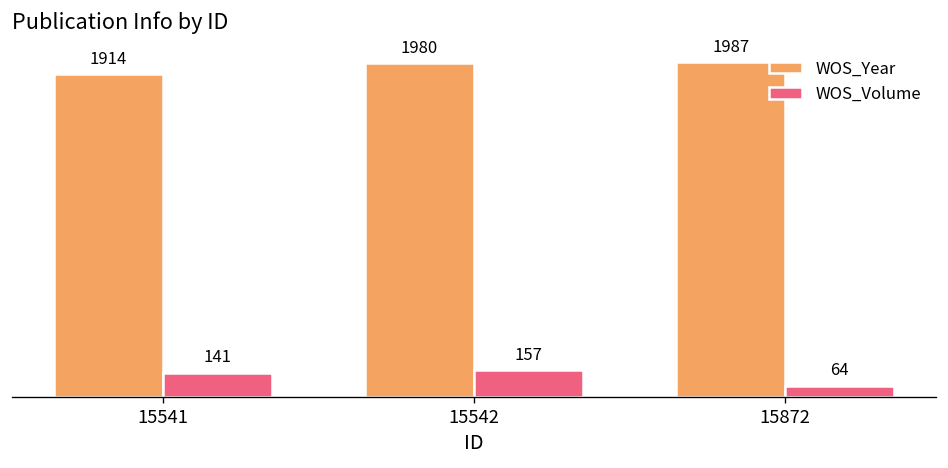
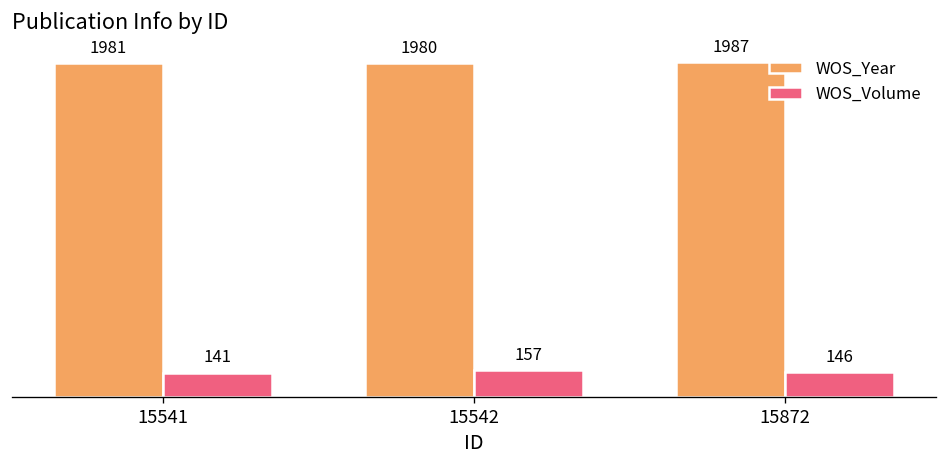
  {
    "WOS_Year": {
-     "15541": 1914,
+     "15541": 1981,
      "15542": 1980,
      "15872": 1987
    },
    "WOS_Volume": {
      "15541": 141,
      "15542": 157,
-     "15872": 64
+     "15872": 146
    }
  }
